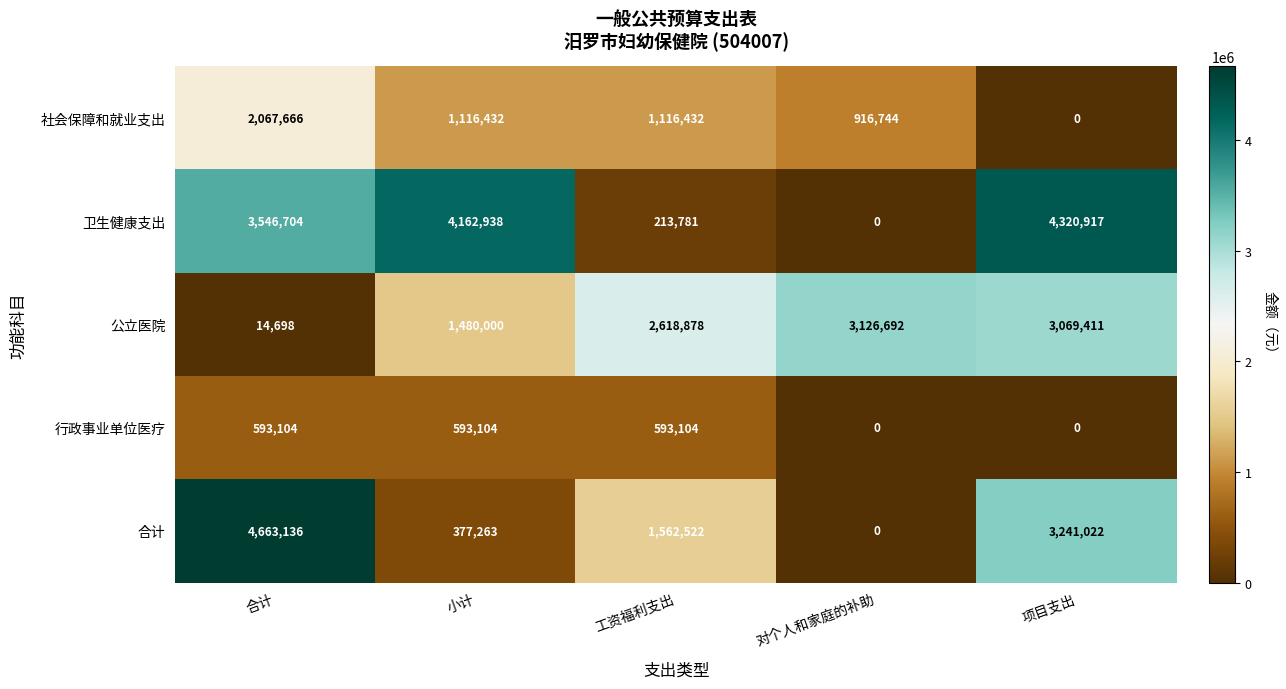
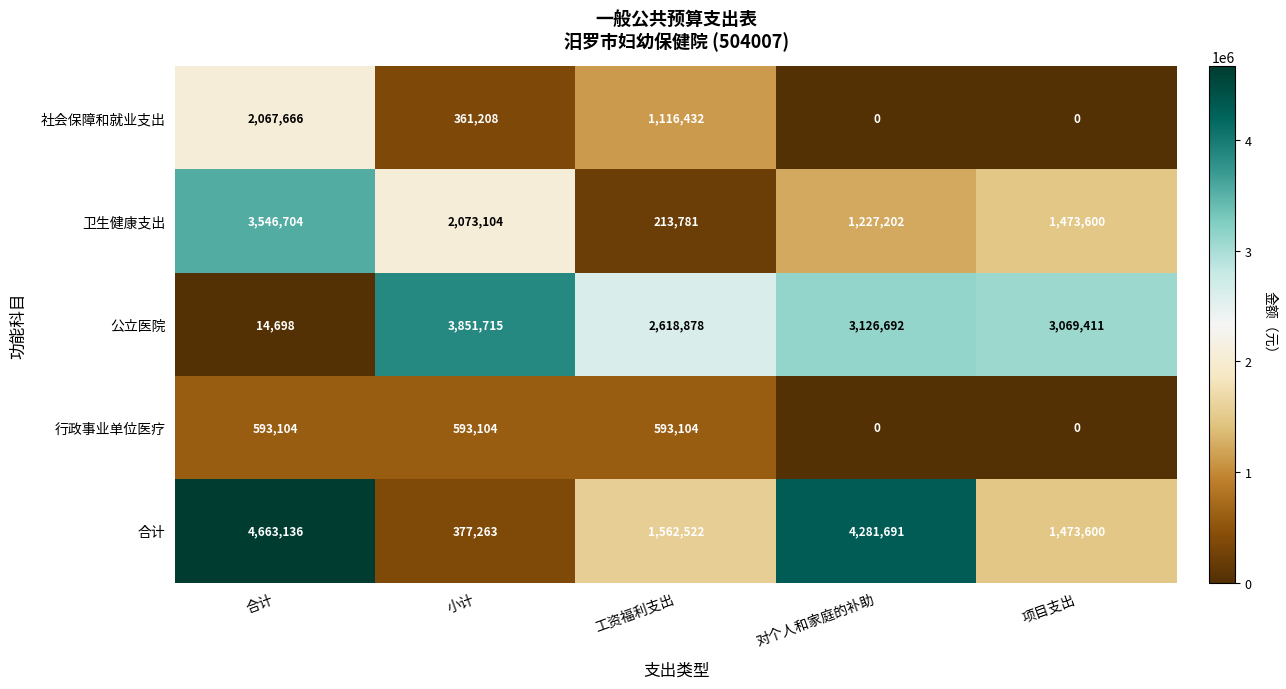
  {
    "社会保障和就业支出": {
      "合计": "2,067,666",
-     "小计": "1,116,432",
+     "小计": "361,208",
      "工资福利支出": "1,116,432",
-     "对个人和家庭的补助": "916,744",
+     "对个人和家庭的补助": "0",
      "项目支出": "0"
    },
    "卫生健康支出": {
      "合计": "3,546,704",
-     "小计": "4,162,938",
+     "小计": "2,073,104",
      "工资福利支出": "213,781",
-     "对个人和家庭的补助": "0",
-     "项目支出": "4,320,917"
+     "对个人和家庭的补助": "1,227,202",
+     "项目支出": "1,473,600"
    },
    "公立医院": {
      "合计": "14,698",
-     "小计": "1,480,000",
+     "小计": "3,851,715",
      "工资福利支出": "2,618,878",
      "对个人和家庭的补助": "3,126,692",
      "项目支出": "3,069,411"
    },
    "行政事业单位医疗": {
      "合计": "593,104",
      "小计": "593,104",
      "工资福利支出": "593,104",
      "对个人和家庭的补助": "0",
      "项目支出": "0"
    },
    "合计": {
      "合计": "4,663,136",
      "小计": "377,263",
      "工资福利支出": "1,562,522",
-     "对个人和家庭的补助": "0",
-     "项目支出": "3,241,022"
+     "对个人和家庭的补助": "4,281,691",
+     "项目支出": "1,473,600"
    }
  }
